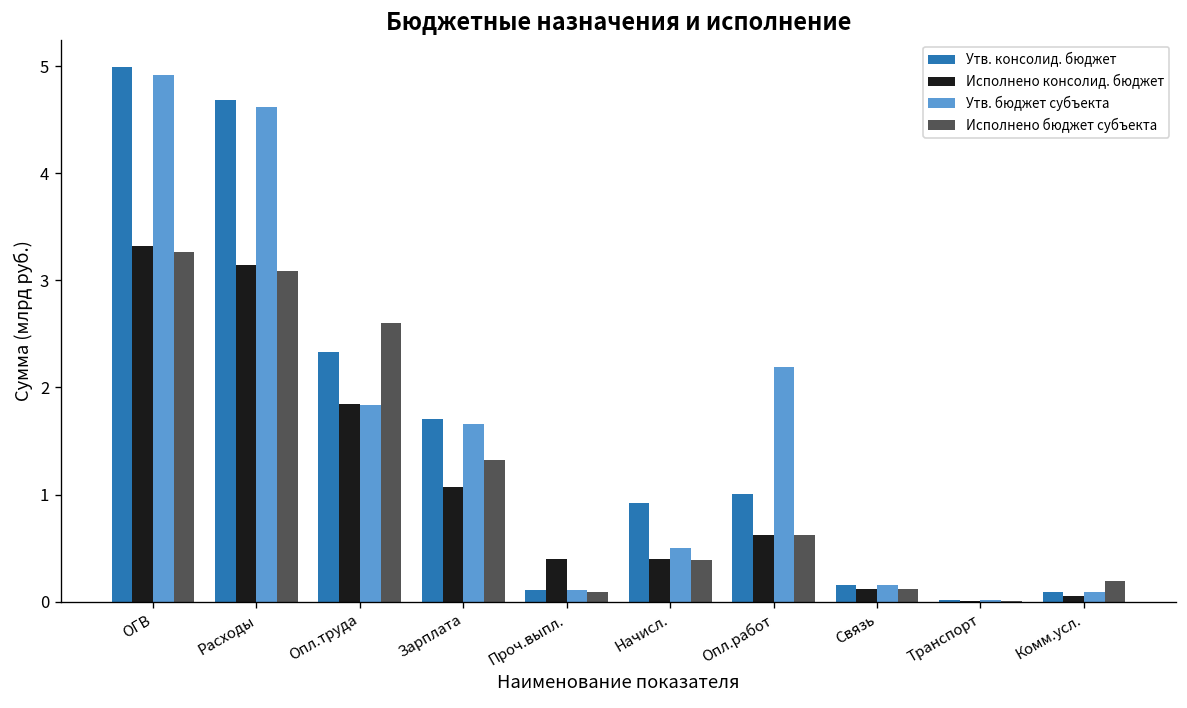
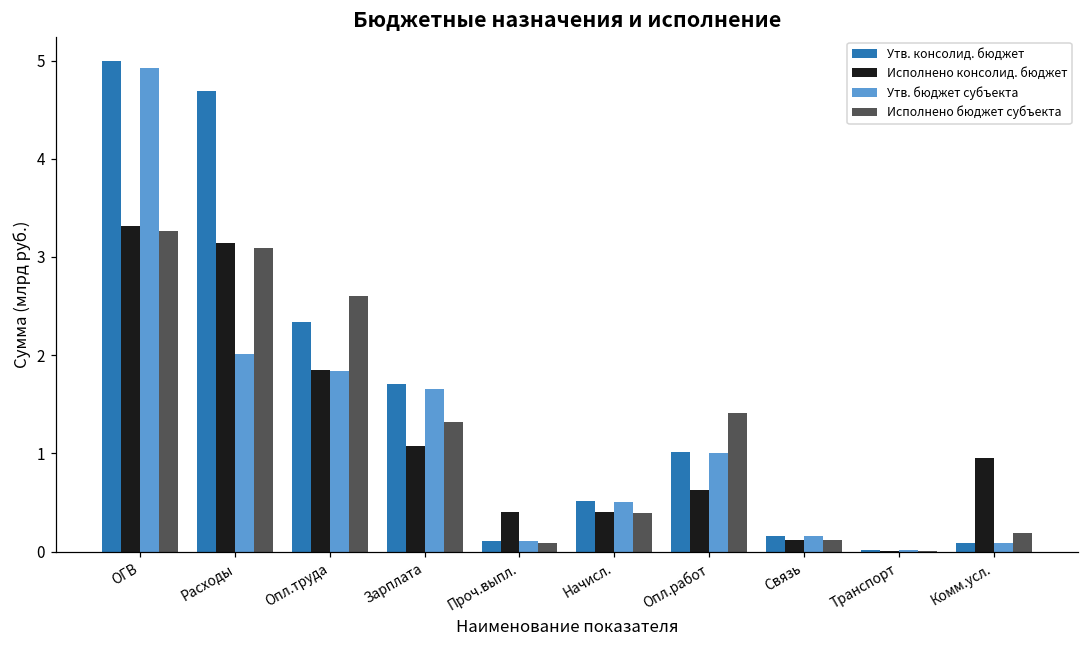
  {
    "Утв. консолид. бюджет": {
      "ОГВ": 5.0,
      "Расходы": 4.7,
      "Опл.труда": 2.3,
      "Зарплата": 1.7,
      "Проч.выпл.": 0.1,
-     "Начисл.": 0.9,
+     "Начисл.": 0.5,
      "Опл.работ": 1.0,
      "Связь": 0.2,
      "Комм.усл.": 0.1
    },
    "Исполнено консолид. бюджет": {
      "ОГВ": 3.3,
      "Расходы": 3.1,
      "Опл.труда": 1.8,
      "Зарплата": 1.1,
      "Проч.выпл.": 0.4,
      "Начисл.": 0.4,
      "Опл.работ": 0.6,
      "Связь": 0.1,
-     "Комм.усл.": 0.1
+     "Комм.усл.": 1.0
    },
    "Утв. бюджет субъекта": {
      "ОГВ": 4.9,
-     "Расходы": 4.6,
+     "Расходы": 2.0,
      "Опл.труда": 1.8,
      "Зарплата": 1.7,
      "Проч.выпл.": 0.1,
      "Начисл.": 0.5,
-     "Опл.работ": 2.2,
+     "Опл.работ": 1.0,
      "Связь": 0.2,
      "Комм.усл.": 0.1
    },
    "Исполнено бюджет субъекта": {
      "ОГВ": 3.3,
      "Расходы": 3.1,
      "Опл.труда": 2.6,
      "Зарплата": 1.3,
      "Проч.выпл.": 0.1,
      "Начисл.": 0.4,
-     "Опл.работ": 0.6,
+     "Опл.работ": 1.4,
      "Связь": 0.1,
      "Комм.усл.": 0.2
    }
  }
